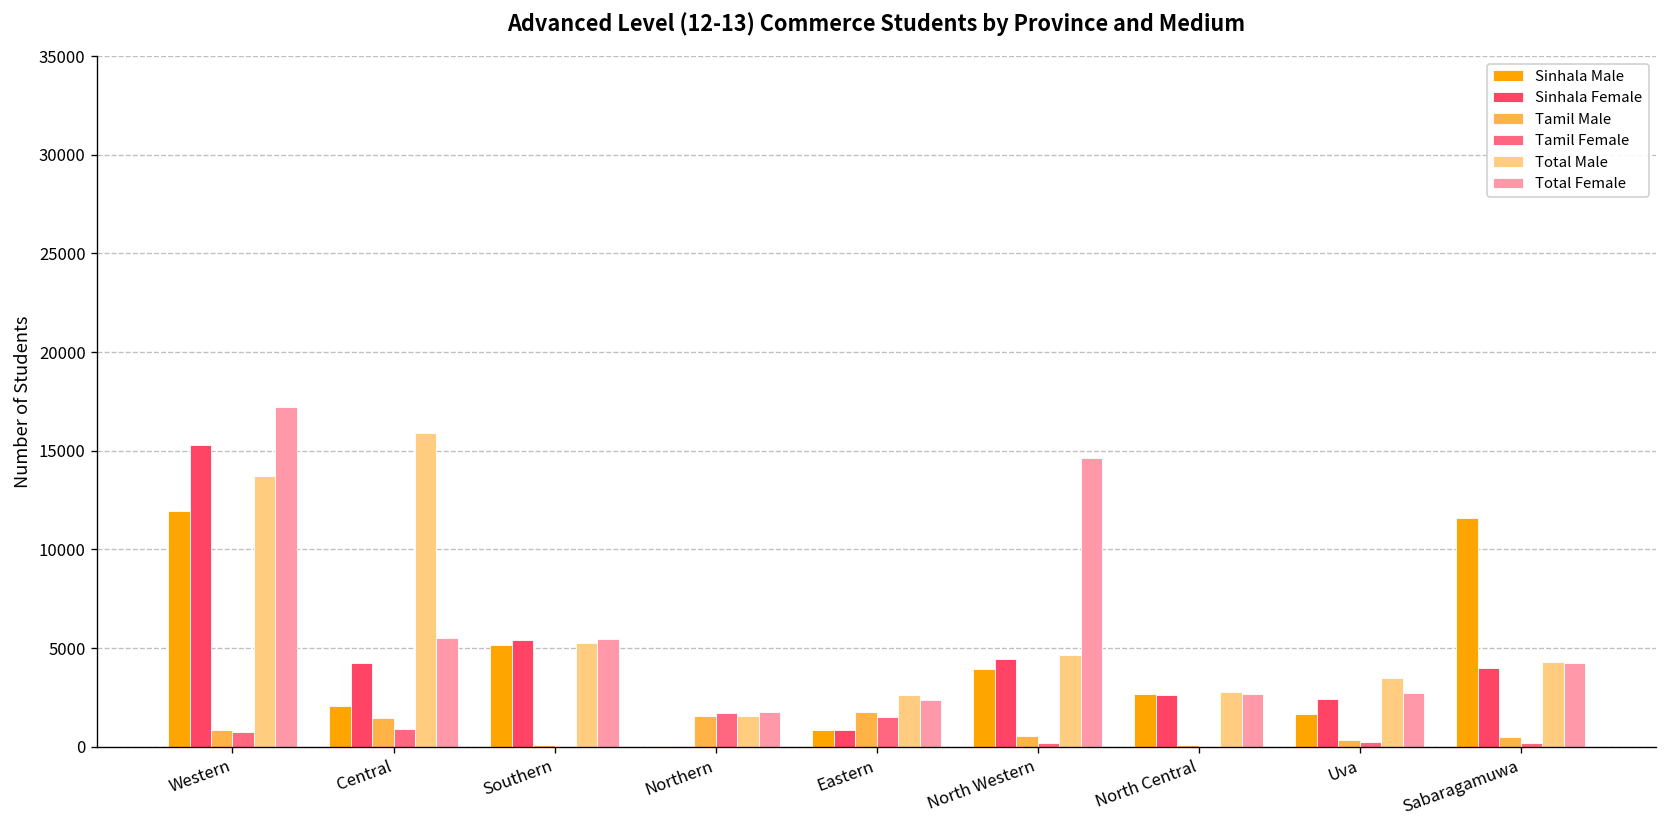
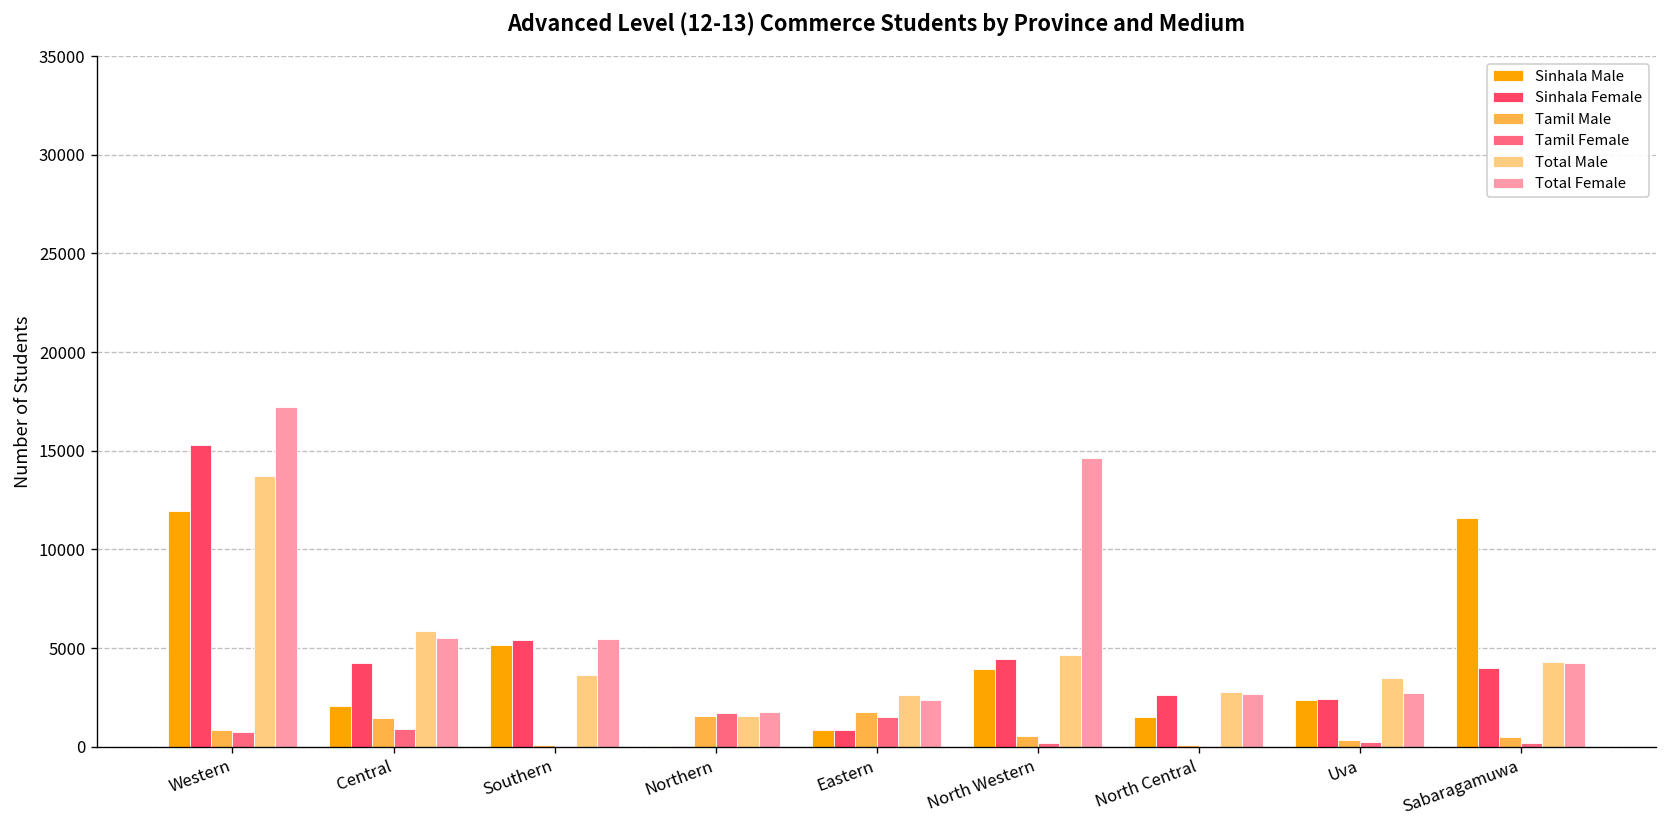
  {
    "Sinhala Male": {
      "Western": 11900,
      "Central": 2000,
      "Southern": 5200,
      "Eastern": 900,
      "North Western": 3900,
-     "North Central": 2700,
-     "Uva": 1700,
+     "North Central": 1500,
+     "Uva": 2300,
      "Sabaragamuwa": 11600
    },
    "Tamil Male": {
      "Western": 900,
      "Central": 1500,
      "Northern": 1500,
      "Eastern": 1800,
      "North Western": 600,
      "Uva": 400,
      "Sabaragamuwa": 500
    },
    "Total Male": {
      "Western": 13700,
-     "Central": 15900,
-     "Southern": 5300,
+     "Central": 5900,
+     "Southern": 3600,
      "Northern": 1600,
      "Eastern": 2600,
      "North Western": 4600,
      "North Central": 2800,
      "Uva": 3500,
      "Sabaragamuwa": 4300
    },
    "Total Female": {
      "Western": 17200,
      "Central": 5500,
      "Southern": 5500,
      "Northern": 1800,
      "Eastern": 2400,
      "North Western": 14700,
      "North Central": 2700,
      "Uva": 2700,
      "Sabaragamuwa": 4300
    }
  }
